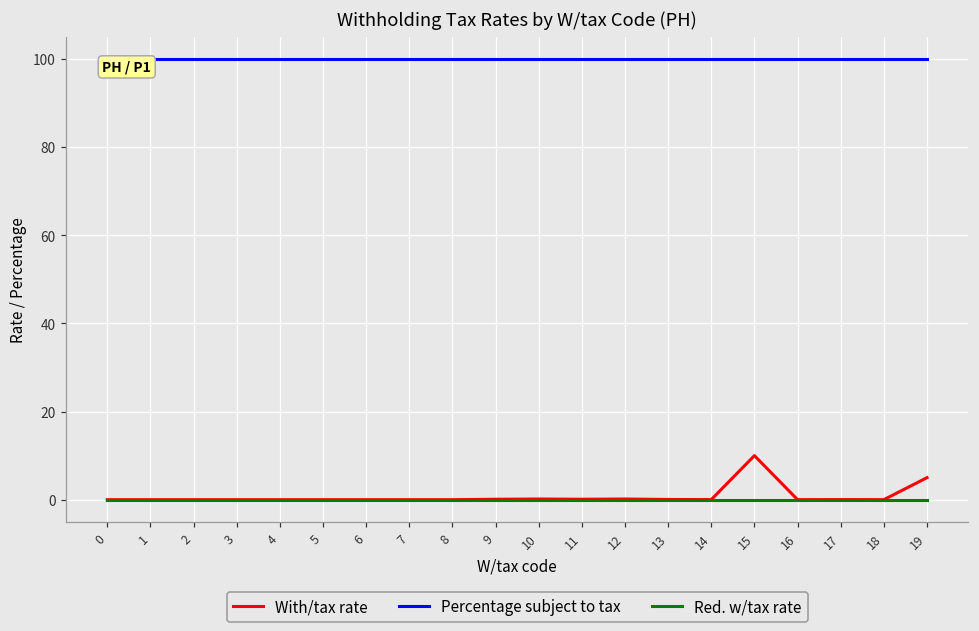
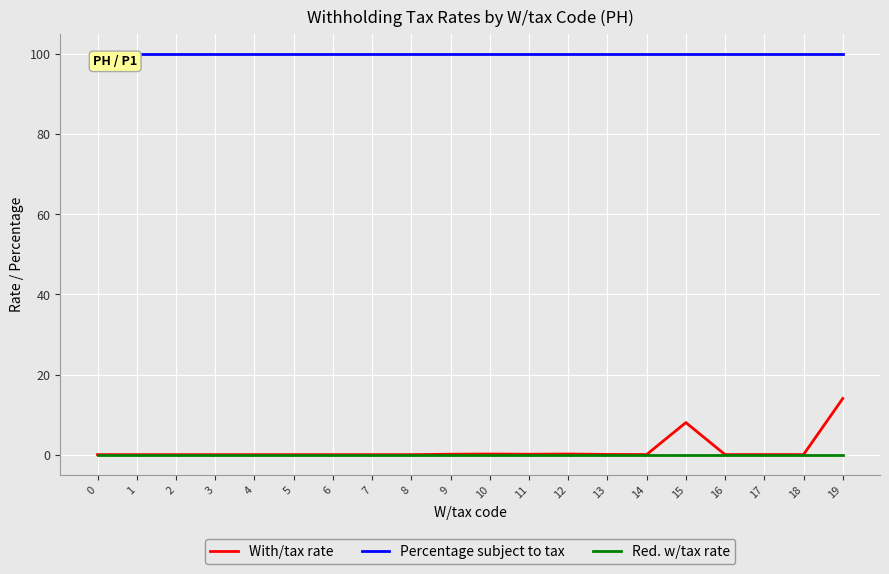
  {
    "With/tax rate": {
-     "15": 10,
-     "19": 5
+     "15": 8,
+     "19": 14
    },
    "Percentage subject to tax": {
      "2": 100,
      "3": 100,
      "4": 100,
      "5": 100,
      "6": 100,
      "7": 100,
      "8": 100,
      "9": 100,
      "10": 100,
      "11": 100,
      "12": 100,
      "13": 100,
      "14": 100,
      "15": 100,
      "16": 100,
      "17": 100,
      "18": 100,
      "19": 100
    },
    "Red. w/tax rate": {
      "15": 0,
      "19": 0
    }
  }
